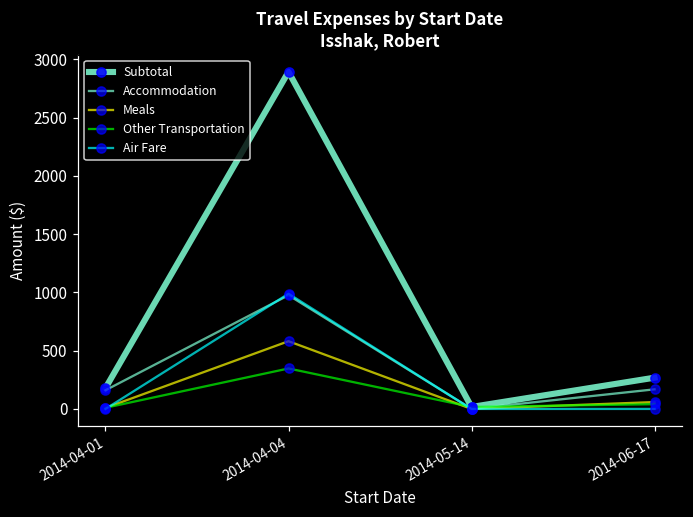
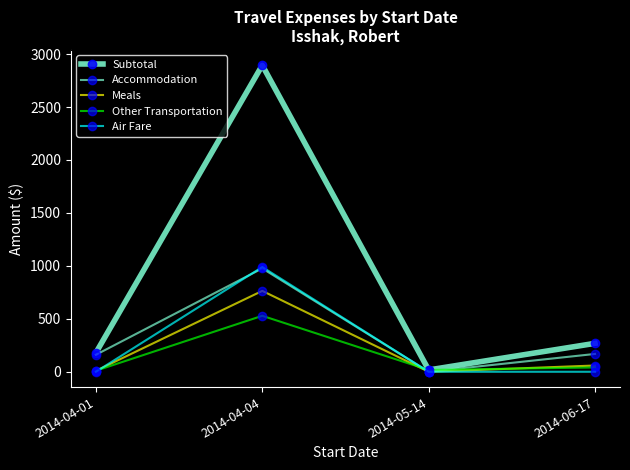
  {
    "Meals": {
-     "2014-04-04": 580
+     "2014-04-04": 760
    },
    "Other Transportation": {
-     "2014-04-04": 350
+     "2014-04-04": 530
    },
    "Air Fare": {
      "2014-06-17": 0
    }
  }
